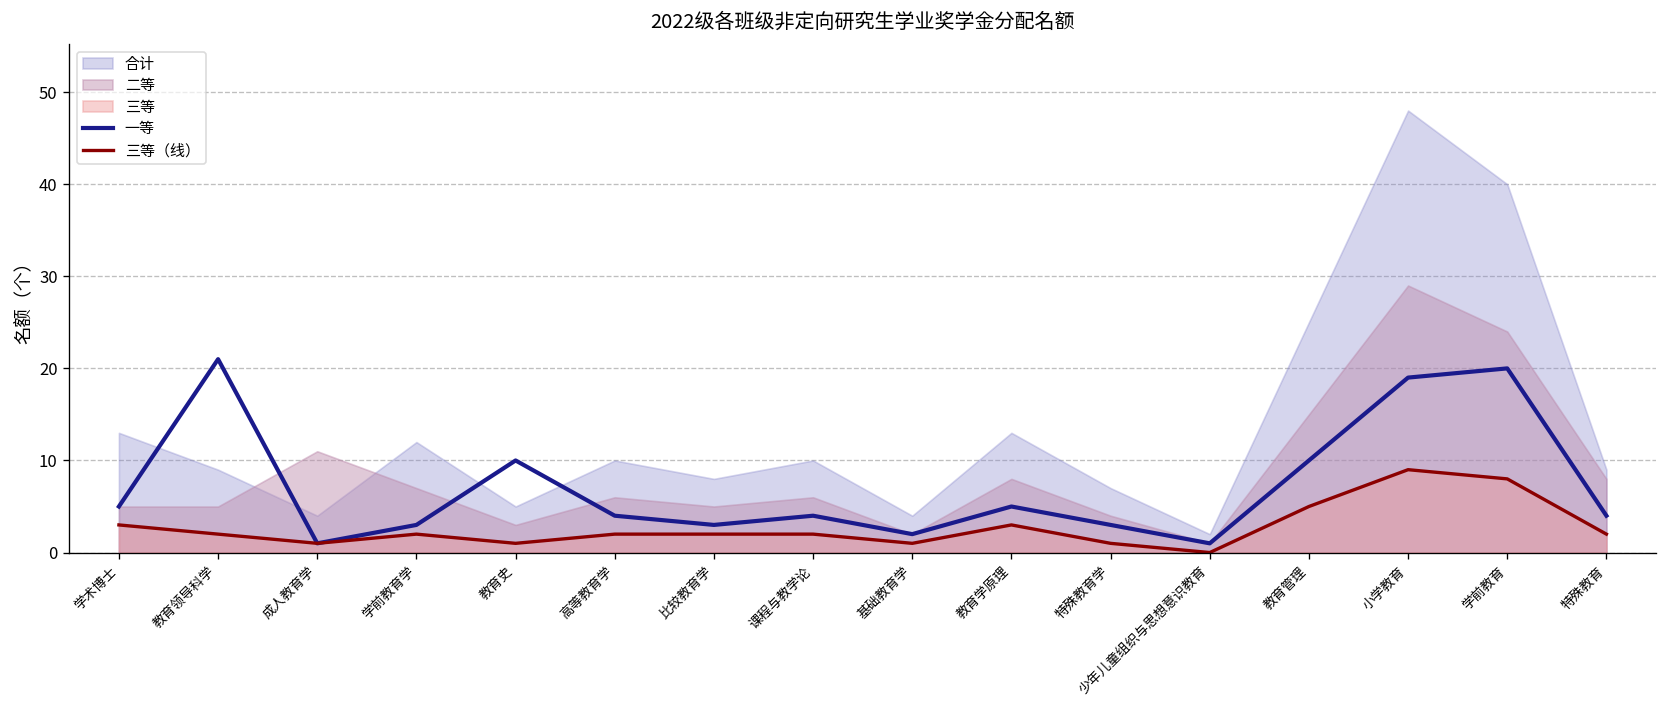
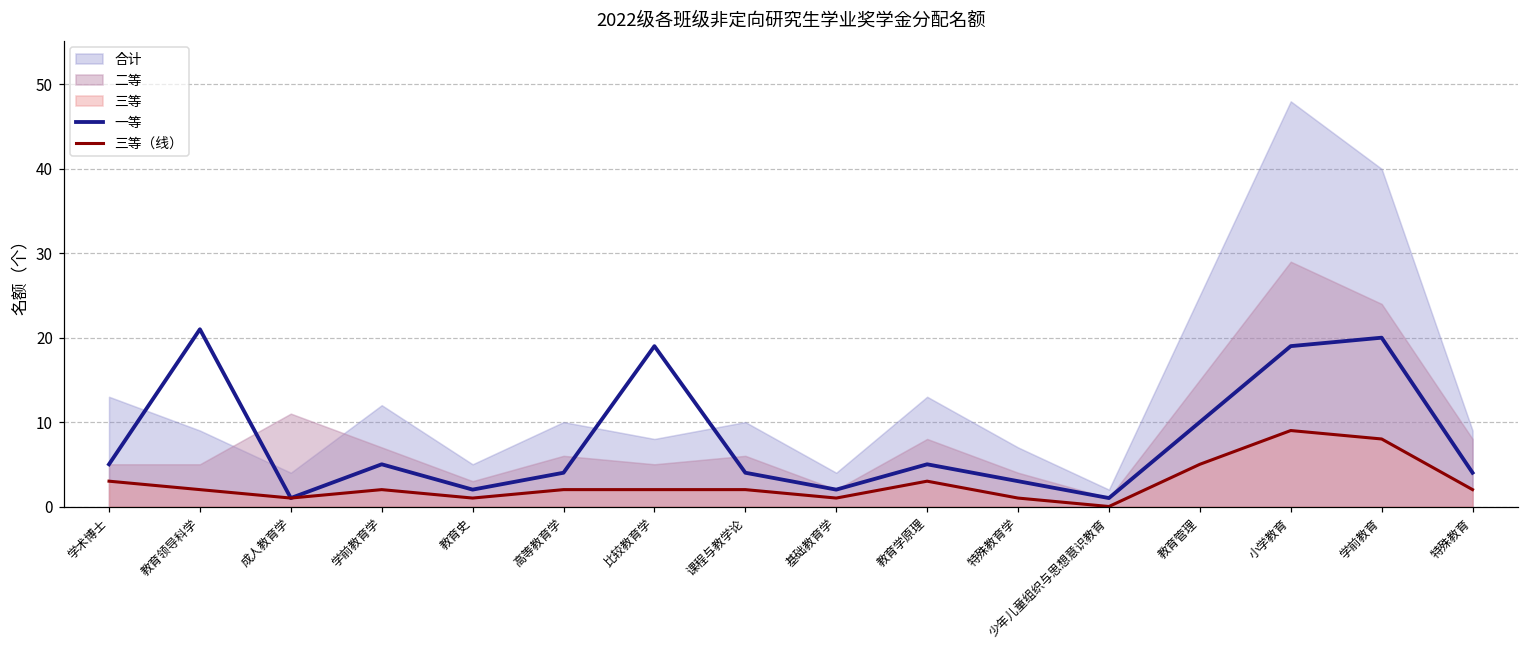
  {
    "一等": {
      "教育领导科学": 21,
-     "学前教育学": 3,
-     "教育史": 10,
+     "学前教育学": 5,
+     "教育史": 2,
      "高等教育学": 4,
-     "比较教育学": 3,
+     "比较教育学": 19,
      "课程与教学论": 4,
      "教育学原理": 5,
      "特殊教育学": 3,
      "教育管理": 10,
      "小学教育": 19,
      "学前教育": 20,
      "特殊教育": 4
    }
  }
